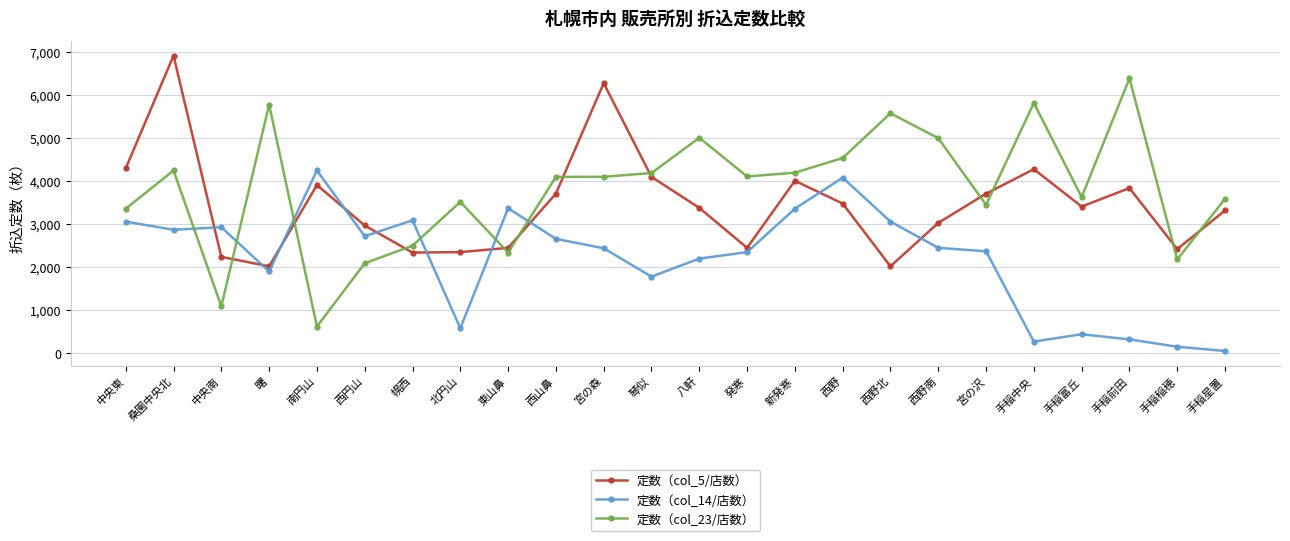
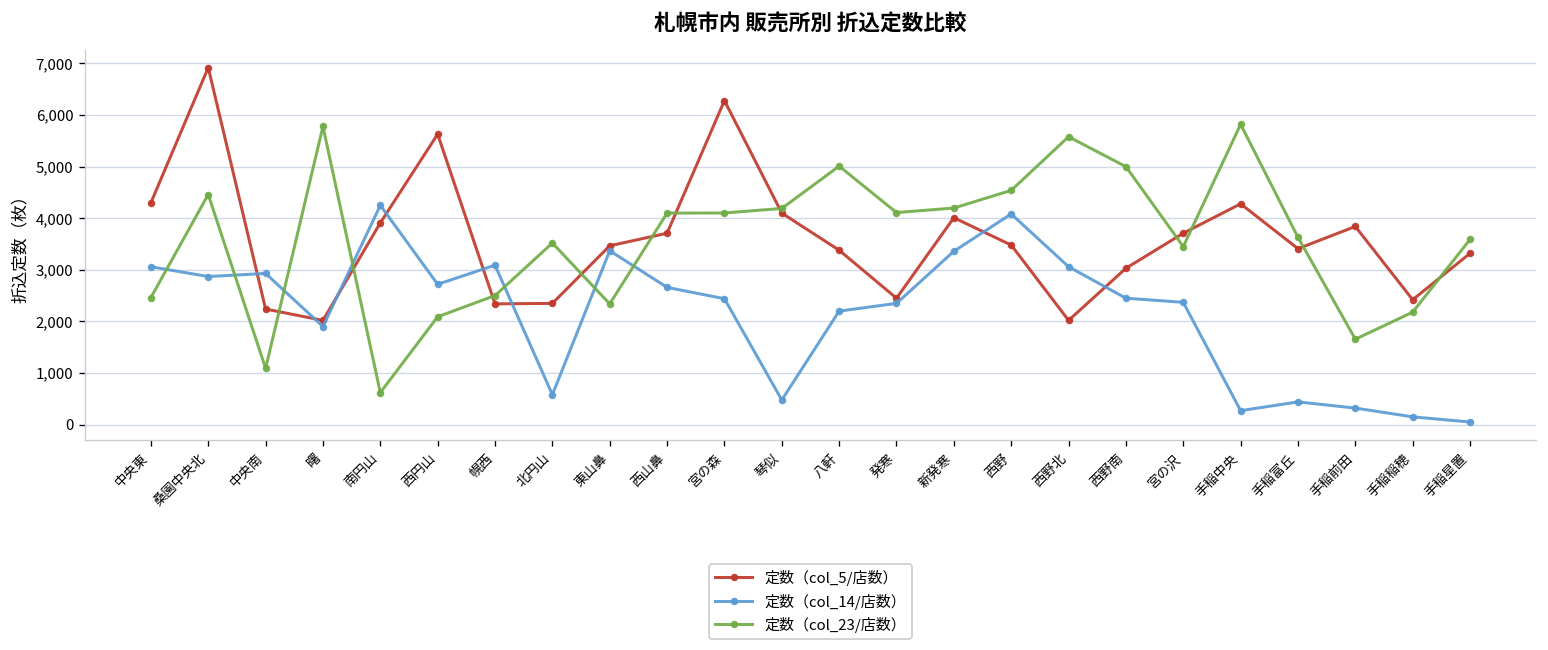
  {
    "定数（col_5/店数）": {
      "中央東": "4,300",
      "桑園中央北": "6,900",
      "中央南": "2,200",
      "曙": "2,000",
      "南円山": "3,900",
-     "西円山": "3,000",
+     "西円山": "5,600",
      "幌西": "2,300",
      "北円山": "2,400",
-     "東山鼻": "2,500",
+     "東山鼻": "3,500",
      "西山鼻": "3,700",
      "宮の森": "6,300",
      "琴似": "4,100",
      "八軒": "3,400",
      "発寒": "2,500",
      "新発寒": "4,000",
      "西野": "3,500",
      "西野北": "2,000",
      "西野南": "3,000",
      "宮の沢": "3,700",
      "手稲中央": "4,300",
      "手稲富丘": "3,400",
      "手稲前田": "3,800",
      "手稲稲穂": "2,400",
      "手稲星置": "3,300"
    },
    "定数（col_14/店数）": {
      "中央東": "3,100",
      "桑園中央北": "2,900",
      "中央南": "2,900",
      "曙": "1,900",
      "南円山": "4,300",
      "西円山": "2,700",
      "幌西": "3,100",
      "北円山": "600",
      "東山鼻": "3,400",
      "西山鼻": "2,700",
      "宮の森": "2,400",
-     "琴似": "1,800",
+     "琴似": "500",
      "八軒": "2,200",
      "発寒": "2,400",
      "新発寒": "3,400",
      "西野": "4,100",
      "西野北": "3,100",
      "西野南": "2,500",
      "宮の沢": "2,400",
      "手稲中央": "300",
      "手稲富丘": "400",
      "手稲前田": "300",
      "手稲稲穂": "200",
      "手稲星置": "100"
    },
    "定数（col_23/店数）": {
-     "中央東": "3,400",
-     "桑園中央北": "4,200",
+     "中央東": "2,500",
+     "桑園中央北": "4,500",
      "中央南": "1,100",
      "曙": "5,800",
      "南円山": "600",
      "西円山": "2,100",
      "幌西": "2,500",
      "北円山": "3,500",
      "東山鼻": "2,300",
      "西山鼻": "4,100",
      "宮の森": "4,100",
      "琴似": "4,200",
      "八軒": "5,000",
      "発寒": "4,100",
      "新発寒": "4,200",
      "西野": "4,500",
      "西野北": "5,600",
      "西野南": "5,000",
      "宮の沢": "3,500",
      "手稲中央": "5,800",
      "手稲富丘": "3,600",
-     "手稲前田": "6,400",
+     "手稲前田": "1,700",
      "手稲稲穂": "2,200",
      "手稲星置": "3,600"
    }
  }
